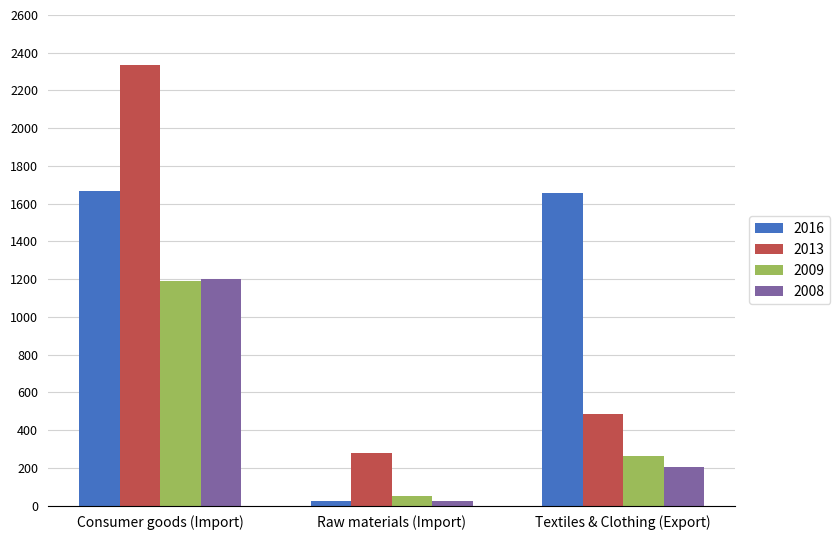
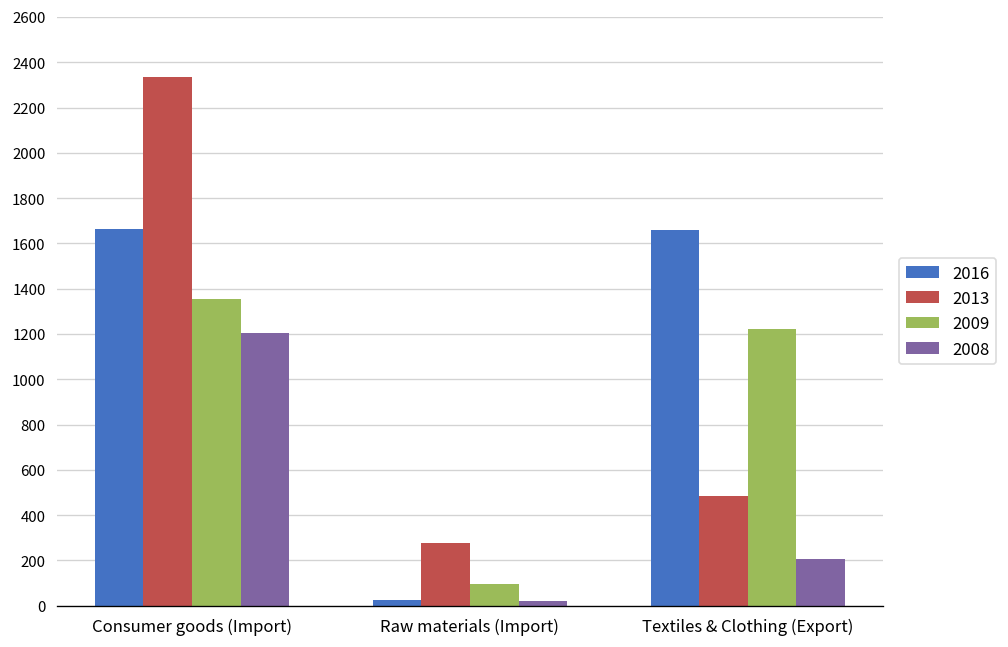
  {
    "2016": {
      "Consumer goods (Import)": 1660,
      "Raw materials (Import)": 20,
      "Textiles & Clothing (Export)": 1660
    },
    "2013": {
      "Consumer goods (Import)": 2330,
      "Raw materials (Import)": 280,
      "Textiles & Clothing (Export)": 480
    },
    "2009": {
-     "Consumer goods (Import)": 1190,
-     "Raw materials (Import)": 50,
-     "Textiles & Clothing (Export)": 260
+     "Consumer goods (Import)": 1350,
+     "Raw materials (Import)": 100,
+     "Textiles & Clothing (Export)": 1220
    },
    "2008": {
      "Consumer goods (Import)": 1200,
      "Raw materials (Import)": 20,
      "Textiles & Clothing (Export)": 210
    }
  }
